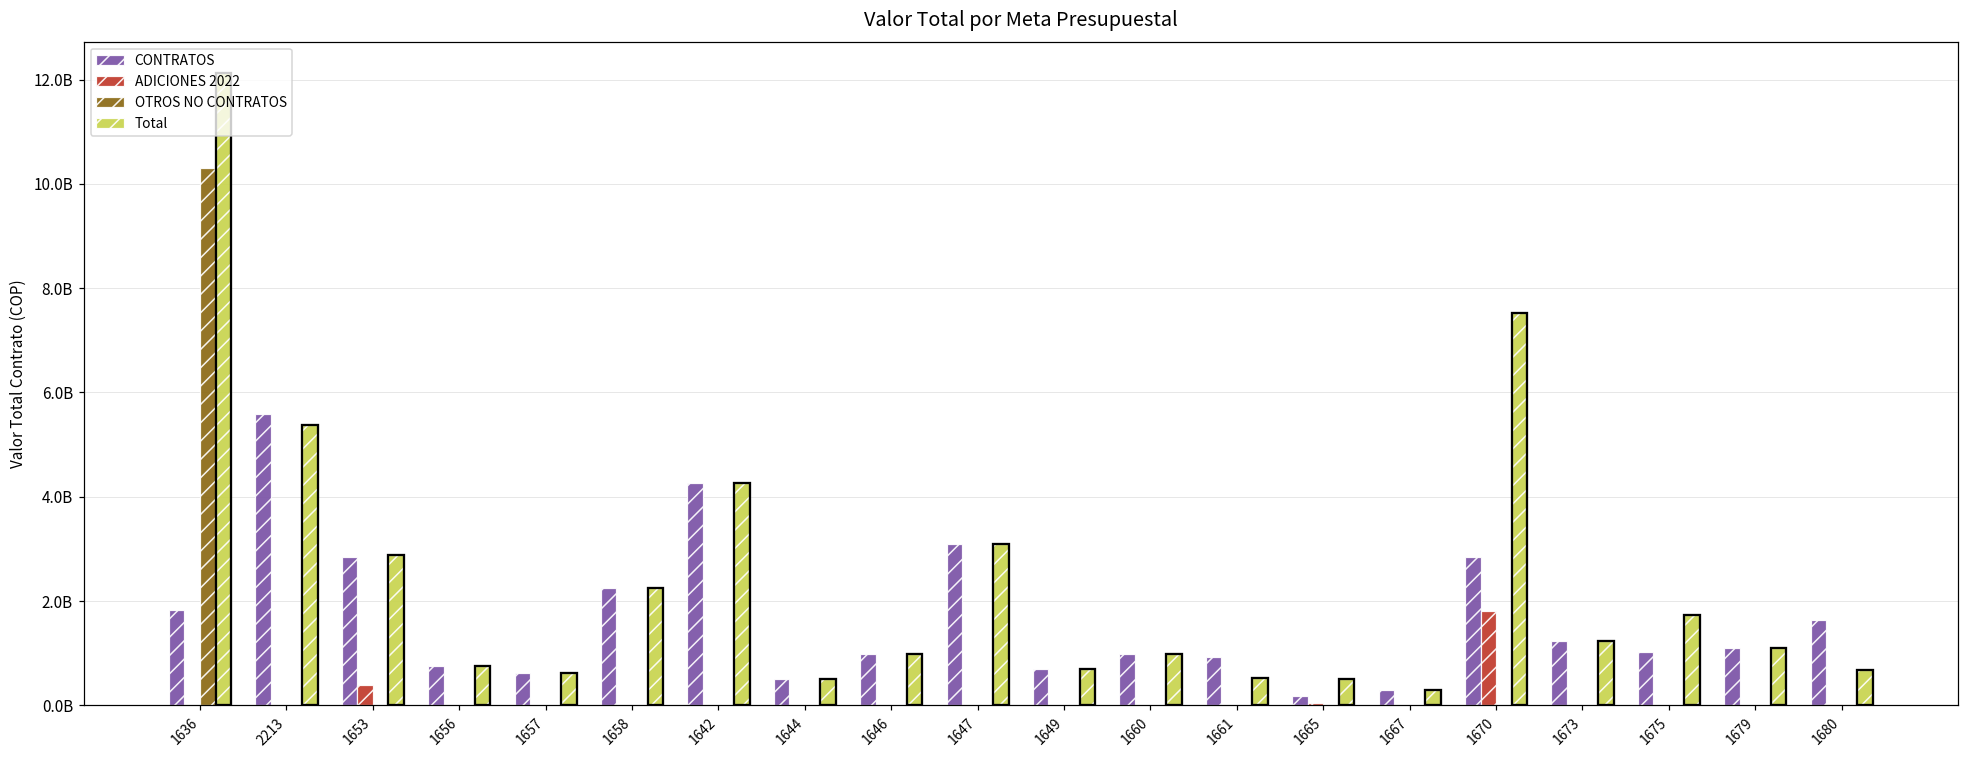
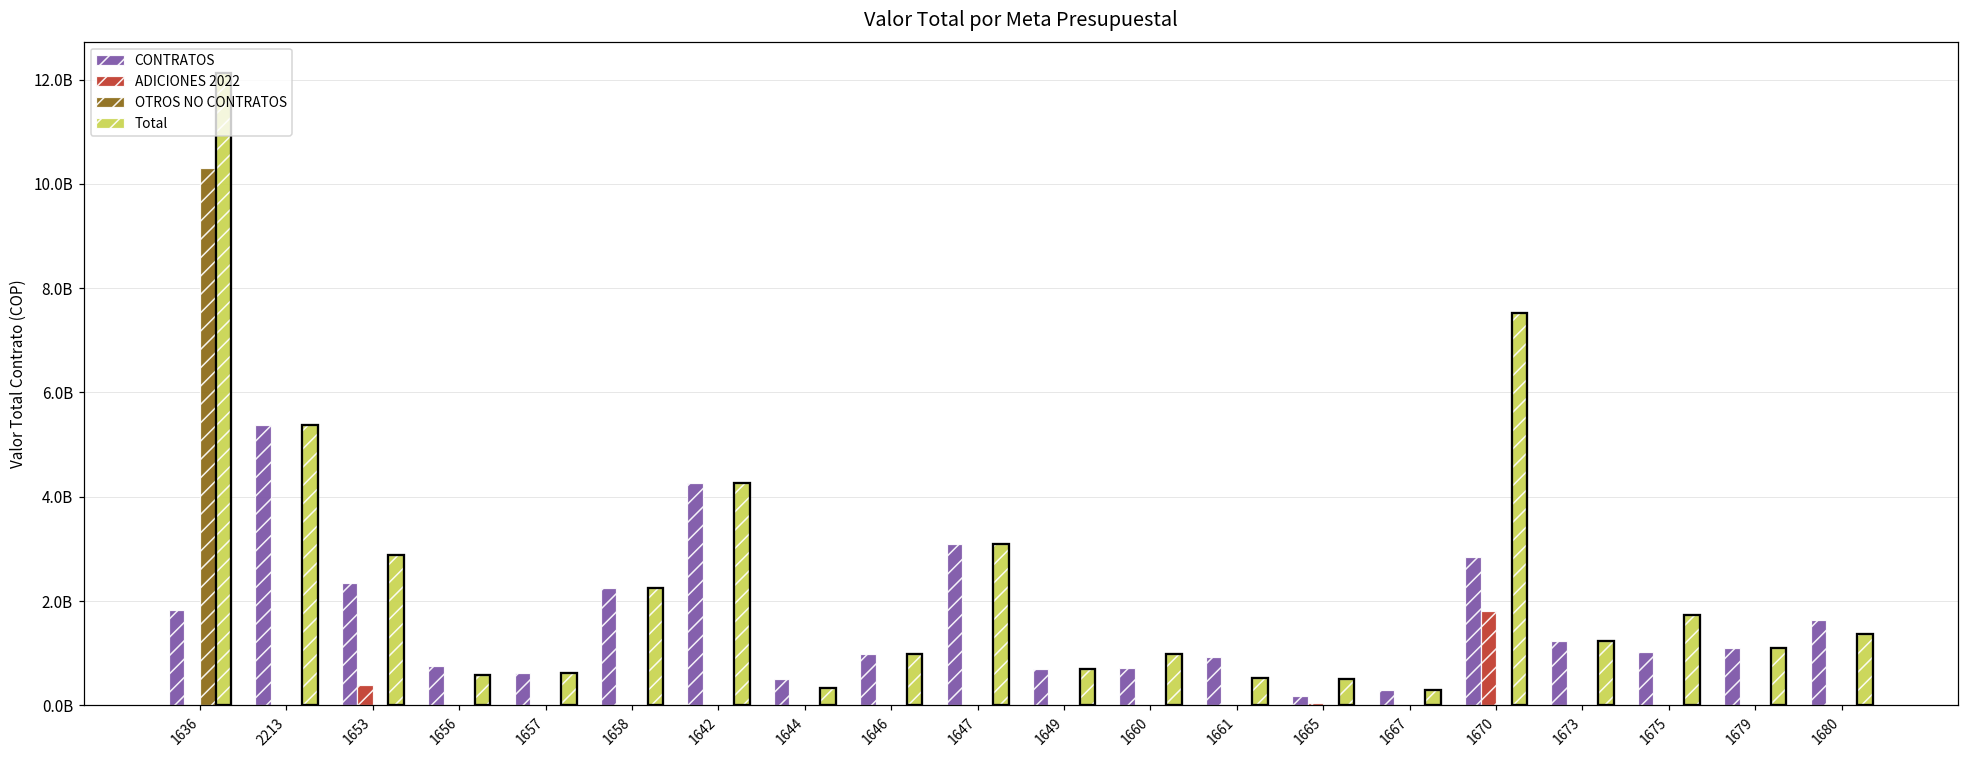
  {
    "CONTRATOS": {
      "1636": 1800000000,
-     "2213": 5600000000,
-     "1653": 2800000000,
+     "2213": 5400000000,
+     "1653": 2300000000,
      "1656": 800000000,
      "1657": 600000000,
      "1658": 2200000000,
      "1642": 4300000000,
      "1644": 500000000,
      "1646": 1000000000,
      "1647": 3100000000,
      "1649": 700000000,
-     "1660": 1000000000,
+     "1660": 700000000,
      "1661": 900000000,
      "1665": 200000000,
      "1667": 300000000,
      "1670": 2800000000,
      "1673": 1200000000,
      "1675": 1000000000,
      "1679": 1100000000,
      "1680": 1600000000
    },
    "ADICIONES 2022": {
      "1636": 0,
      "2213": 0,
      "1653": 400000000,
      "1656": 0,
      "1657": 0,
      "1658": 0,
      "1642": 0,
      "1644": 0,
      "1646": 0,
      "1647": 0,
      "1649": 0,
      "1660": 0,
      "1661": 0,
      "1667": 0,
      "1670": 1800000000,
      "1673": 0,
      "1675": 0,
      "1679": 0
    },
    "OTROS NO CONTRATOS": {
      "1636": 10300000000,
      "2213": 0,
      "1653": 0,
      "1656": 0,
      "1657": 0,
      "1658": 0,
      "1642": 0,
      "1644": 0,
      "1646": 0,
      "1647": 0,
      "1649": 0,
      "1660": 0,
      "1661": 0,
      "1667": 0,
      "1670": 0,
      "1673": 0,
      "1675": 0,
      "1679": 0
    },
    "Total": {
      "2213": 5400000000,
      "1653": 2900000000,
-     "1656": 800000000,
+     "1656": 600000000,
      "1657": 600000000,
      "1658": 2200000000,
      "1642": 4300000000,
-     "1644": 500000000,
+     "1644": 300000000,
      "1646": 1000000000,
      "1647": 3100000000,
      "1649": 700000000,
      "1660": 1000000000,
      "1661": 500000000,
      "1665": 500000000,
      "1667": 300000000,
      "1670": 7500000000,
      "1673": 1200000000,
      "1675": 1700000000,
      "1679": 1100000000,
-     "1680": 700000000
+     "1680": 1400000000
    }
  }
